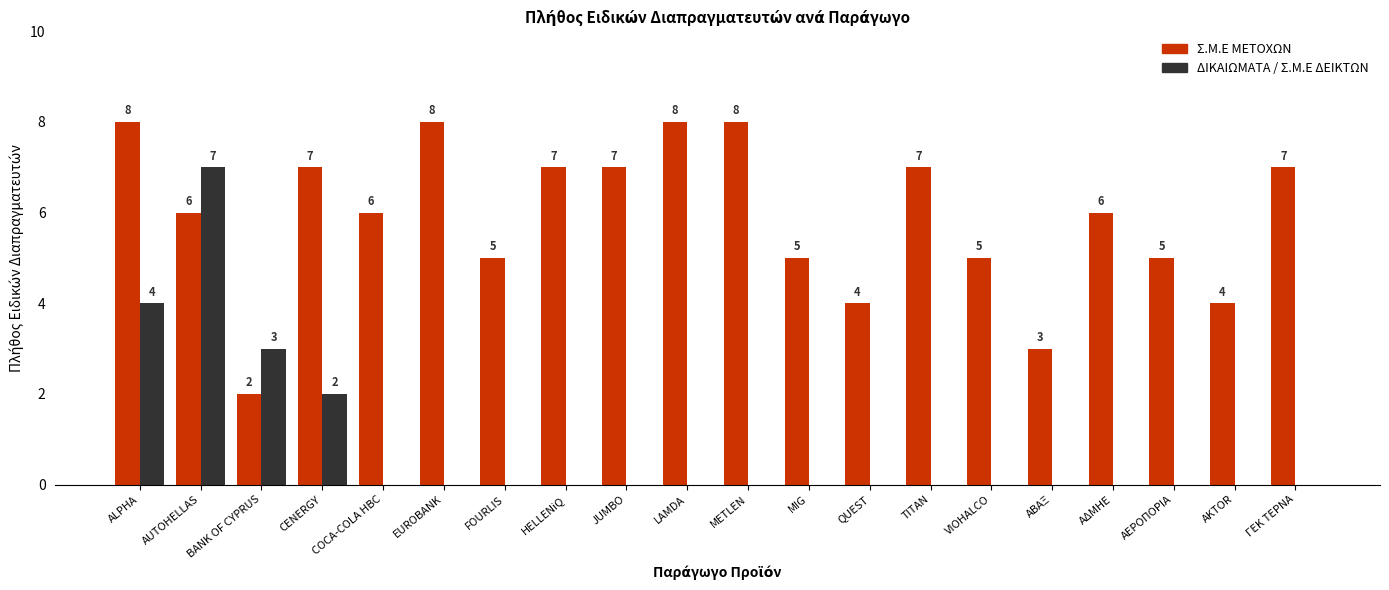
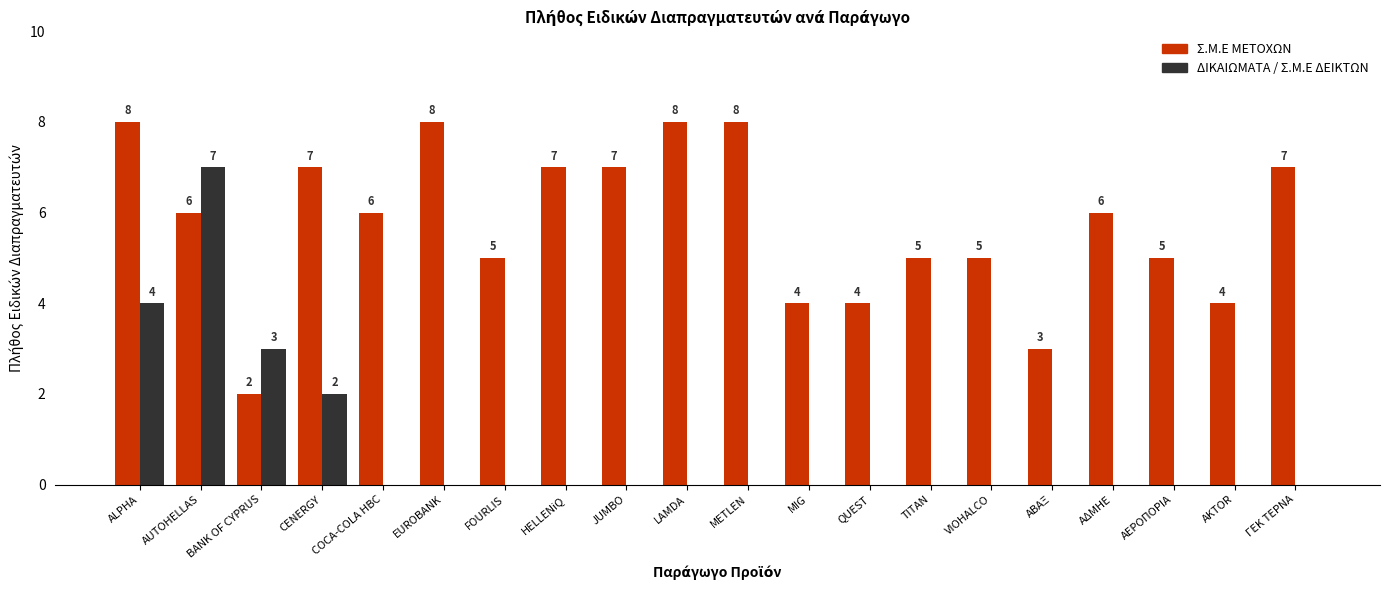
  {
    "Σ.Μ.Ε ΜΕΤΟΧΩΝ": {
      "ALPHA": 8,
      "AUTOHELLAS": 6,
      "BANK OF CYPRUS": 2,
      "CENERGY": 7,
      "COCA-COLA HBC": 6,
      "EUROBANK": 8,
      "FOURLIS": 5,
      "HELLENiQ": 7,
      "JUMBO": 7,
      "LAMDA": 8,
      "METLEN": 8,
-     "MIG": 5,
+     "MIG": 4,
      "QUEST": 4,
-     "TITAN": 7,
+     "TITAN": 5,
      "VIOHALCO": 5,
      "ΑΒΑΞ": 3,
      "ΑΔΜΗΕ": 6,
      "ΑΕΡΟΠΟΡΙΑ": 5,
      "ΑΚTOR": 4,
      "ΓΕΚ ΤΕΡΝΑ": 7
    },
    "ΔΙΚΑΙΩΜΑΤΑ / Σ.Μ.Ε ΔΕΙΚΤΩΝ": {
      "ALPHA": 4,
      "AUTOHELLAS": 7,
      "BANK OF CYPRUS": 3,
      "CENERGY": 2
    }
  }
